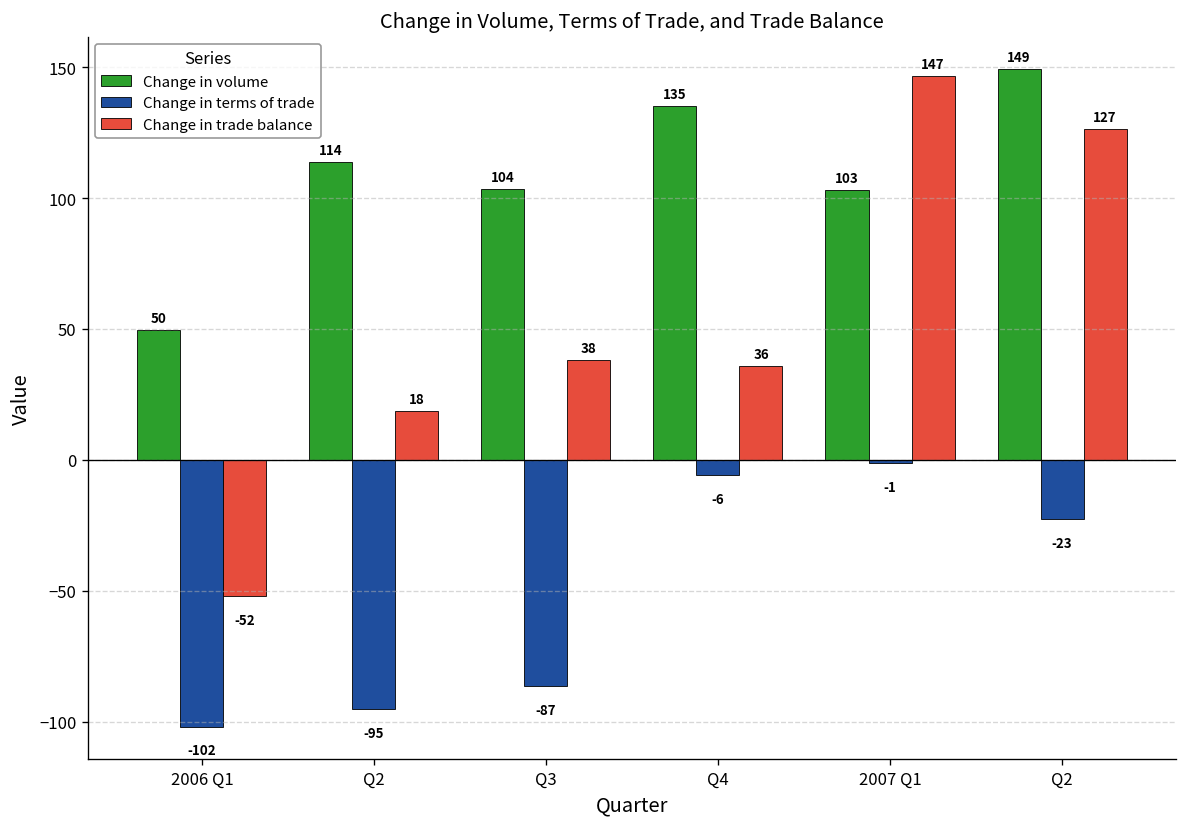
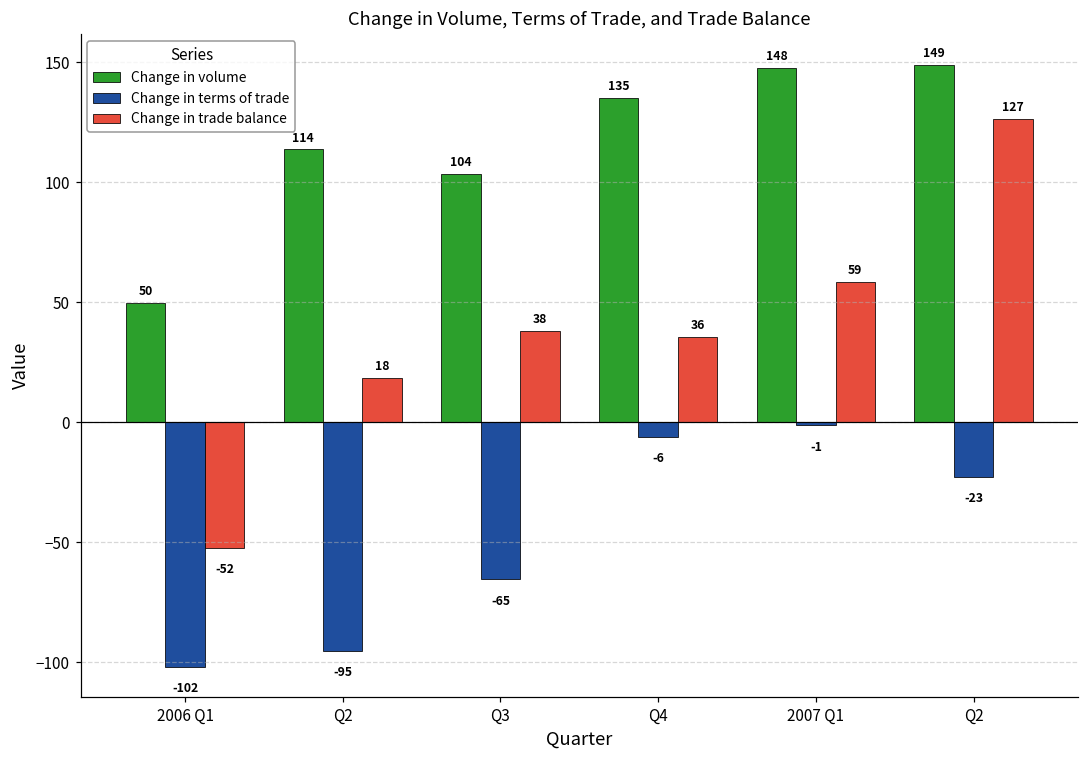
  {
    "Change in volume": {
      "2006 Q1": 50,
      "Q3": 104,
      "Q4": 135,
-     "2007 Q1": 103
+     "2007 Q1": 148
    },
    "Change in terms of trade": {
      "2006 Q1": -102,
-     "Q3": -87,
+     "Q3": -65,
      "Q4": -6,
      "2007 Q1": -1
    },
    "Change in trade balance": {
      "2006 Q1": -52,
      "Q3": 38,
      "Q4": 36,
-     "2007 Q1": 147
+     "2007 Q1": 59
    }
  }
